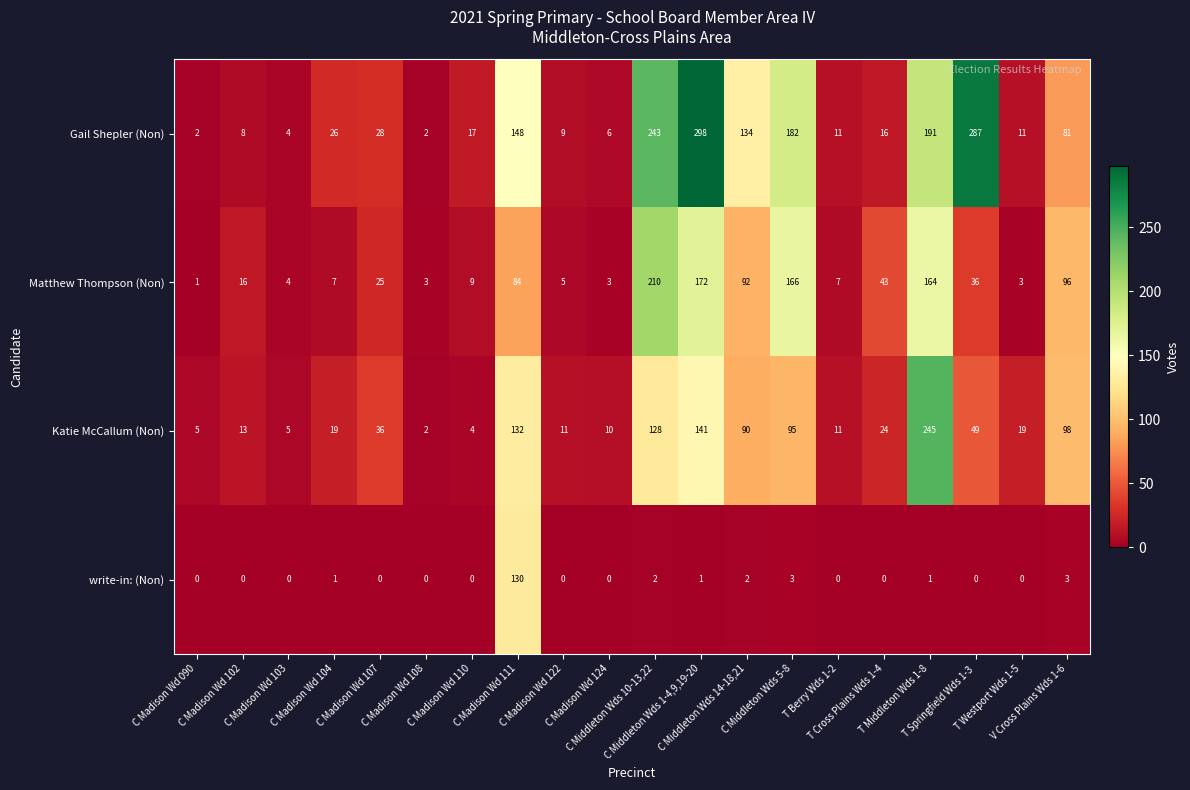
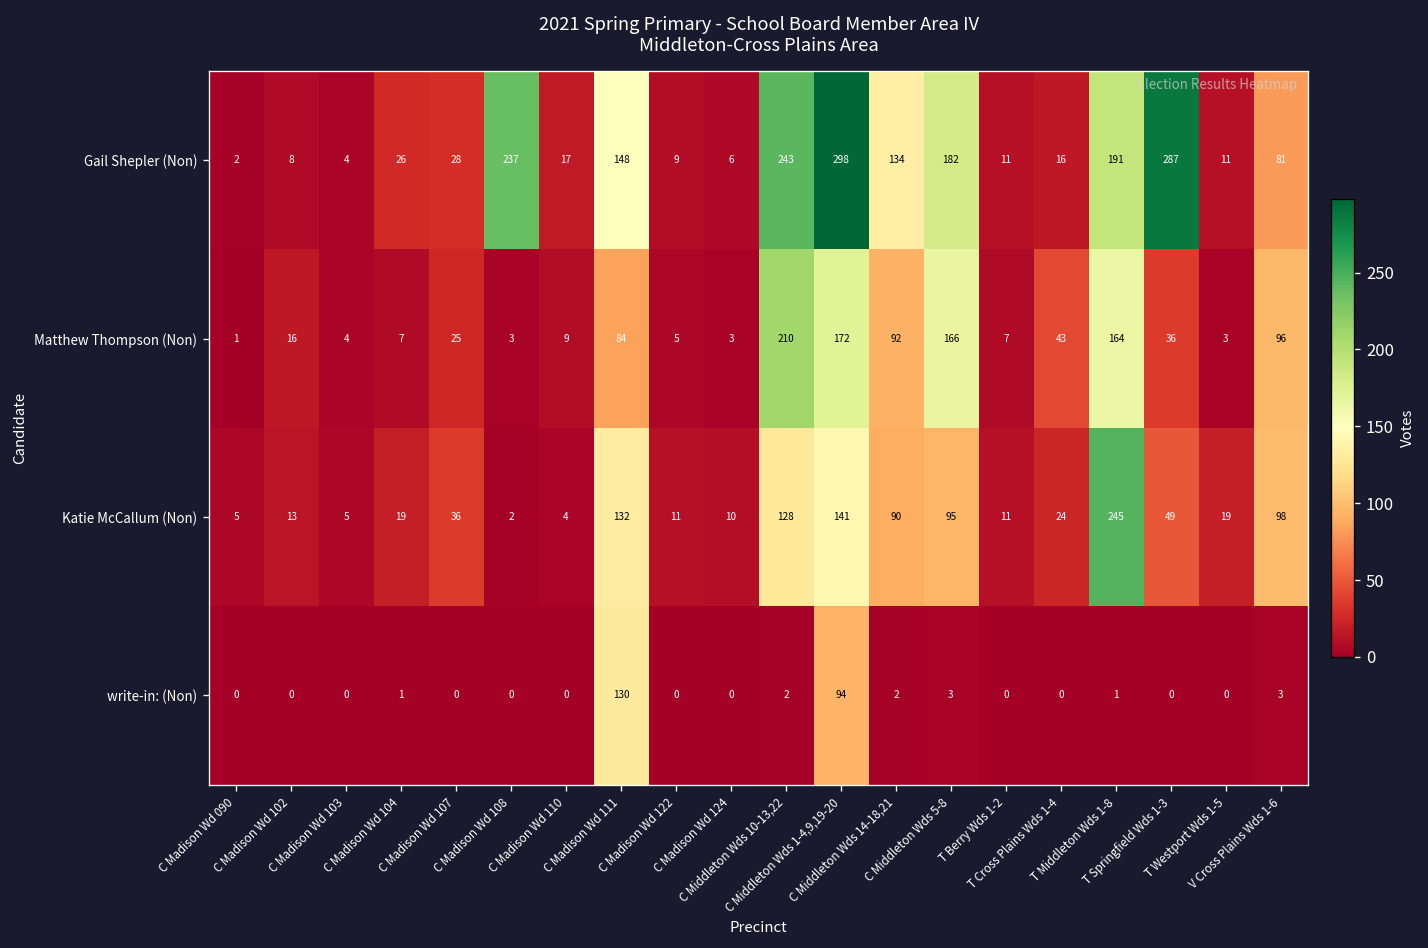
  {
    "Gail Shepler (Non)": {
      "C Madison Wd 090": 2,
      "C Madison Wd 102": 8,
      "C Madison Wd 103": 4,
      "C Madison Wd 104": 26,
      "C Madison Wd 107": 28,
-     "C Madison Wd 108": 2,
+     "C Madison Wd 108": 237,
      "C Madison Wd 110": 17,
      "C Madison Wd 111": 148,
      "C Madison Wd 122": 9,
      "C Madison Wd 124": 6,
      "C Middleton Wds 10-13,22": 243,
      "C Middleton Wds 1-4,9,19-20": 298,
      "C Middleton Wds 14-18,21": 134,
      "C Middleton Wds 5-8": 182,
      "T Berry Wds 1-2": 11,
      "T Cross Plains Wds 1-4": 16,
      "T Middleton Wds 1-8": 191,
      "T Springfield Wds 1-3": 287,
      "V Cross Plains Wds 1-6": 81
    },
    "Matthew Thompson (Non)": {
      "C Madison Wd 090": 1,
      "C Madison Wd 102": 16,
      "C Madison Wd 103": 4,
      "C Madison Wd 104": 7,
      "C Madison Wd 107": 25,
      "C Madison Wd 108": 3,
      "C Madison Wd 110": 9,
      "C Madison Wd 111": 84,
      "C Madison Wd 122": 5,
      "C Madison Wd 124": 3,
      "C Middleton Wds 10-13,22": 210,
      "C Middleton Wds 1-4,9,19-20": 172,
      "C Middleton Wds 14-18,21": 92,
      "C Middleton Wds 5-8": 166,
      "T Berry Wds 1-2": 7,
      "T Cross Plains Wds 1-4": 43,
      "T Middleton Wds 1-8": 164,
      "T Springfield Wds 1-3": 36,
      "T Westport Wds 1-5": 3,
      "V Cross Plains Wds 1-6": 96
    },
    "Katie McCallum (Non)": {
      "C Madison Wd 090": 5,
      "C Madison Wd 102": 13,
      "C Madison Wd 103": 5,
      "C Madison Wd 104": 19,
      "C Madison Wd 107": 36,
      "C Madison Wd 108": 2,
      "C Madison Wd 110": 4,
      "C Madison Wd 111": 132,
      "C Madison Wd 122": 11,
      "C Madison Wd 124": 10,
      "C Middleton Wds 10-13,22": 128,
      "C Middleton Wds 1-4,9,19-20": 141,
      "C Middleton Wds 14-18,21": 90,
      "C Middleton Wds 5-8": 95,
      "T Berry Wds 1-2": 11,
      "T Cross Plains Wds 1-4": 24,
      "T Middleton Wds 1-8": 245,
      "T Springfield Wds 1-3": 49,
      "T Westport Wds 1-5": 19,
      "V Cross Plains Wds 1-6": 98
    },
    "write-in: (Non)": {
      "C Madison Wd 090": 0,
      "C Madison Wd 102": 0,
      "C Madison Wd 103": 0,
      "C Madison Wd 104": 1,
      "C Madison Wd 107": 0,
      "C Madison Wd 108": 0,
      "C Madison Wd 110": 0,
      "C Madison Wd 111": 130,
      "C Madison Wd 122": 0,
      "C Madison Wd 124": 0,
      "C Middleton Wds 10-13,22": 2,
-     "C Middleton Wds 1-4,9,19-20": 1,
+     "C Middleton Wds 1-4,9,19-20": 94,
      "C Middleton Wds 14-18,21": 2,
      "C Middleton Wds 5-8": 3,
      "T Berry Wds 1-2": 0,
      "T Cross Plains Wds 1-4": 0,
      "T Middleton Wds 1-8": 1,
      "T Springfield Wds 1-3": 0,
      "T Westport Wds 1-5": 0,
      "V Cross Plains Wds 1-6": 3
    }
  }
